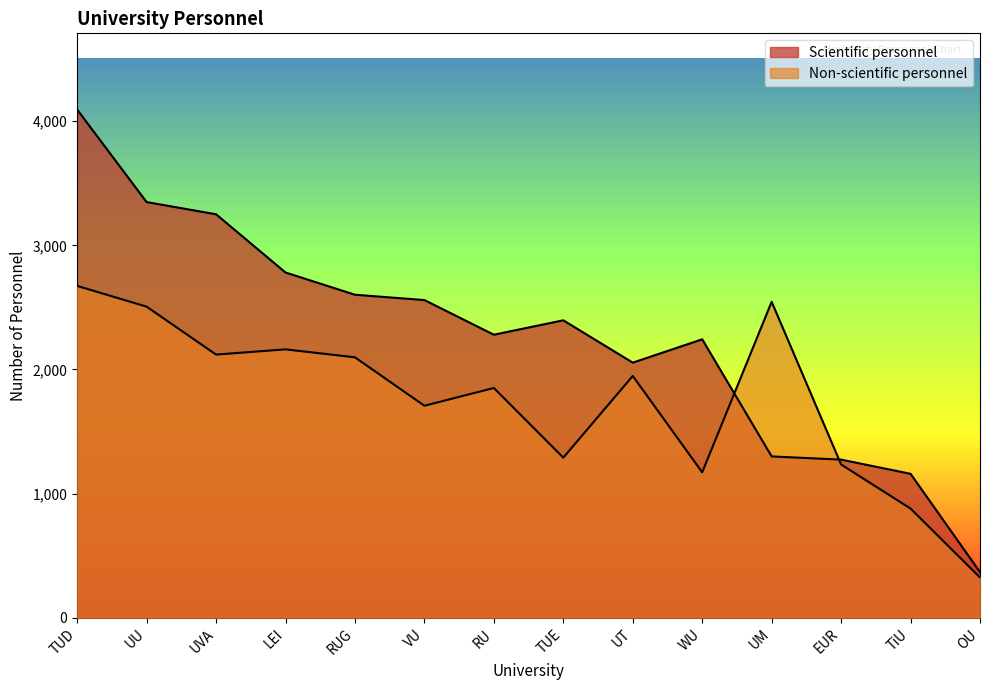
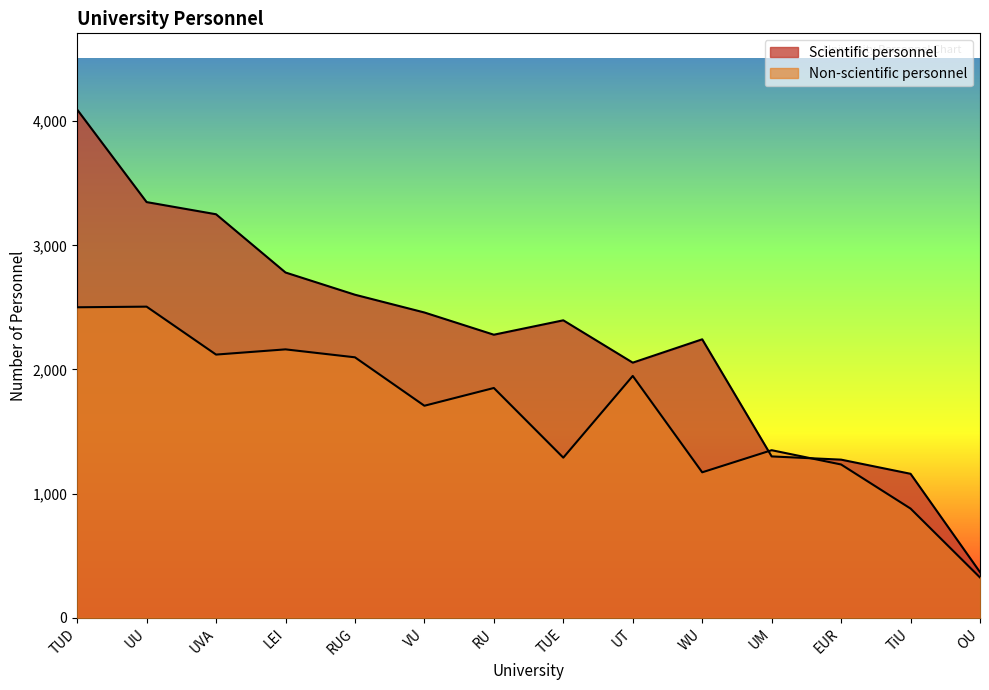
  {
    "Scientific personnel": {
      "TUD": "4,090",
      "UU": "3,350",
      "UVA": "3,250",
      "LEI": "2,780",
      "RUG": "2,600",
-     "VU": "2,560",
+     "VU": "2,460",
      "RU": "2,280",
      "TUE": "2,400",
      "UT": "2,060",
      "WU": "2,240",
      "UM": "1,300",
      "EUR": "1,270",
      "TiU": "1,160",
      "OU": "370"
    },
    "Non-scientific personnel": {
-     "TUD": "2,670",
+     "TUD": "2,500",
      "UU": "2,510",
      "UVA": "2,120",
      "LEI": "2,160",
      "RUG": "2,100",
      "VU": "1,710",
      "RU": "1,850",
      "TUE": "1,290",
      "UT": "1,950",
      "WU": "1,170",
-     "UM": "2,550",
+     "UM": "1,350",
      "EUR": "1,240",
      "TiU": "880",
      "OU": "330"
    }
  }
